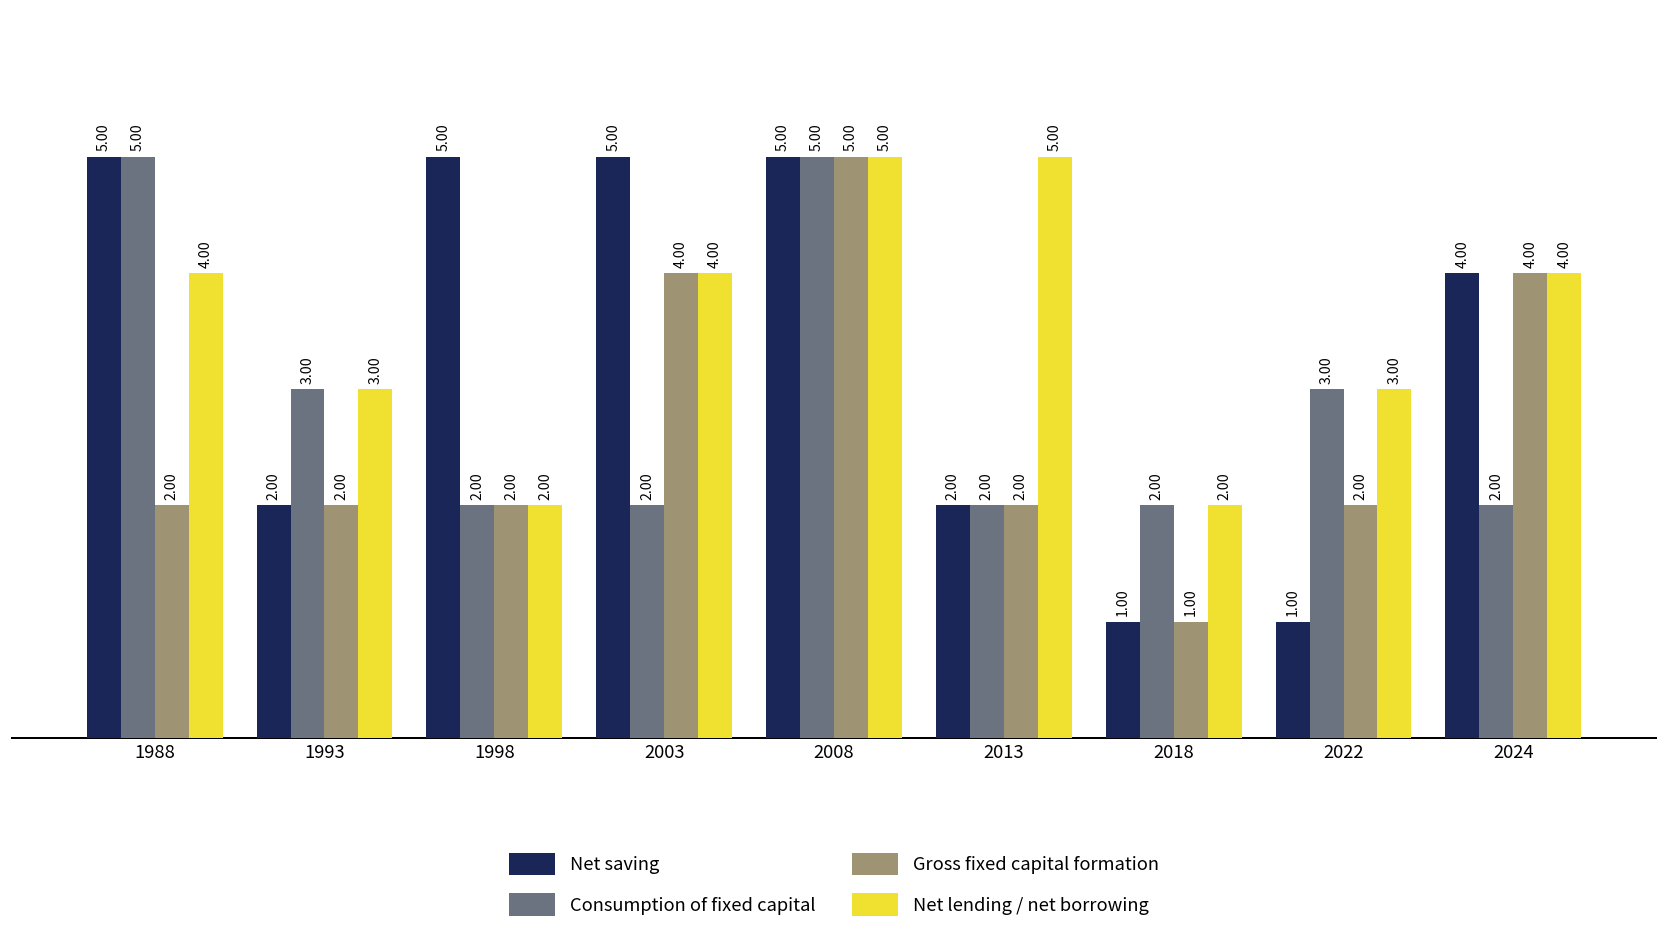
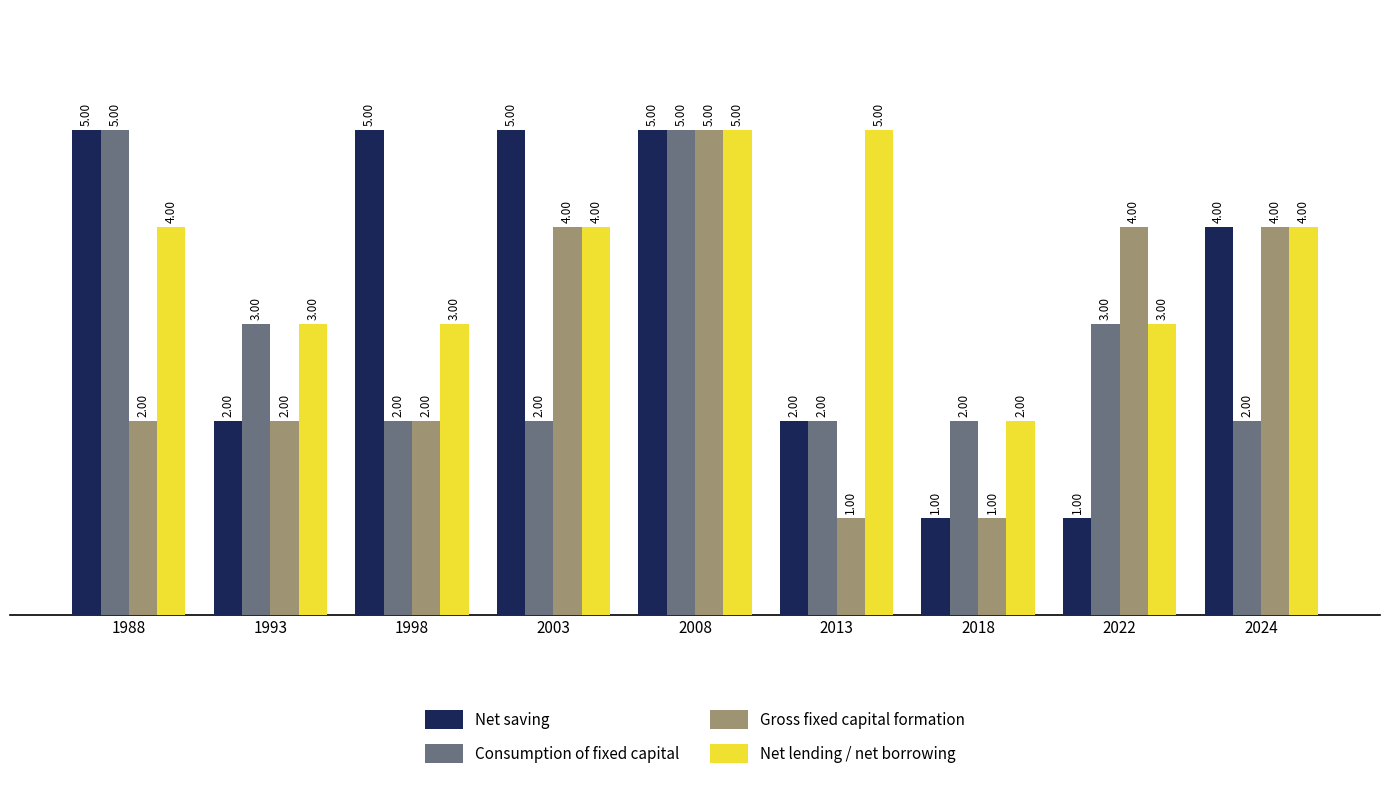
  {
    "Net saving": {
      "1988": 5.00,
      "1993": 2.00,
      "1998": 5.00,
      "2003": 5.00,
      "2008": 5.00,
      "2013": 2.00,
      "2018": 1.00,
      "2022": 1.00,
      "2024": 4.00
    },
    "Consumption of fixed capital": {
      "1988": 5.00,
      "1993": 3.00,
      "1998": 2.00,
      "2003": 2.00,
      "2008": 5.00,
      "2013": 2.00,
      "2018": 2.00,
      "2022": 3.00,
      "2024": 2.00
    },
    "Gross fixed capital formation": {
      "1988": 2.00,
      "1993": 2.00,
      "1998": 2.00,
      "2003": 4.00,
      "2008": 5.00,
-     "2013": 2.00,
+     "2013": 1.00,
      "2018": 1.00,
-     "2022": 2.00,
+     "2022": 4.00,
      "2024": 4.00
    },
    "Net lending / net borrowing": {
      "1988": 4.00,
      "1993": 3.00,
-     "1998": 2.00,
+     "1998": 3.00,
      "2003": 4.00,
      "2008": 5.00,
      "2013": 5.00,
      "2018": 2.00,
      "2022": 3.00,
      "2024": 4.00
    }
  }
